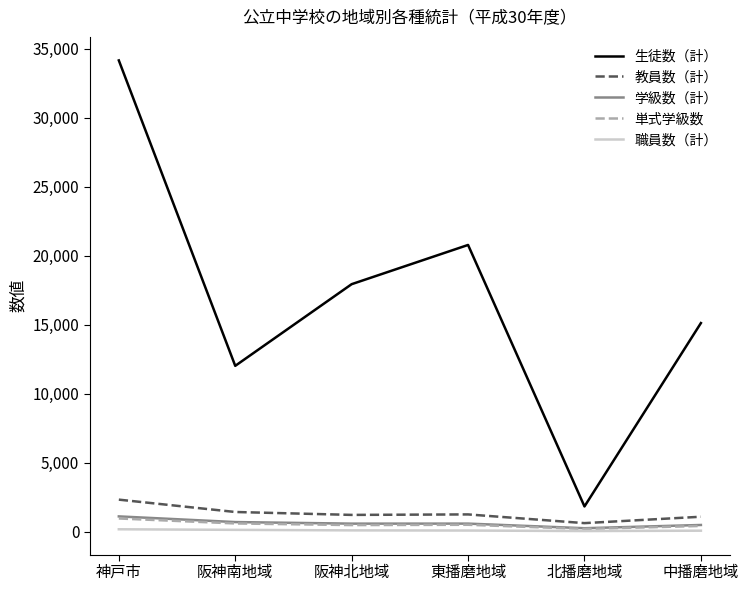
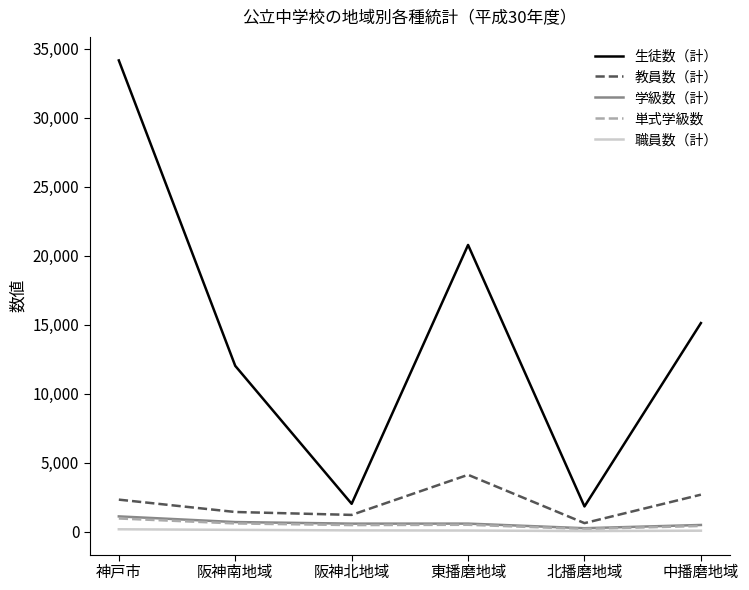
  {
    "生徒数（計）": {
      "神戸市": "34,200",
      "阪神南地域": "12,000",
-     "阪神北地域": "17,900",
+     "阪神北地域": "2,000",
      "東播磨地域": "20,800",
      "北播磨地域": "1,800",
      "中播磨地域": "15,100"
    },
    "教員数（計）": {
      "神戸市": "2,300",
      "阪神南地域": "1,400",
      "阪神北地域": "1,200",
-     "東播磨地域": "1,300",
+     "東播磨地域": "4,100",
      "北播磨地域": "600",
-     "中播磨地域": "1,100"
+     "中播磨地域": "2,700"
    }
  }
